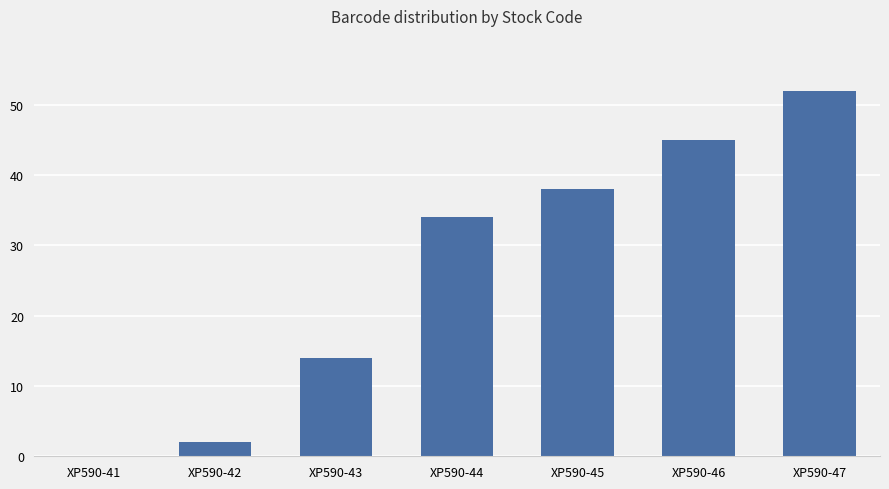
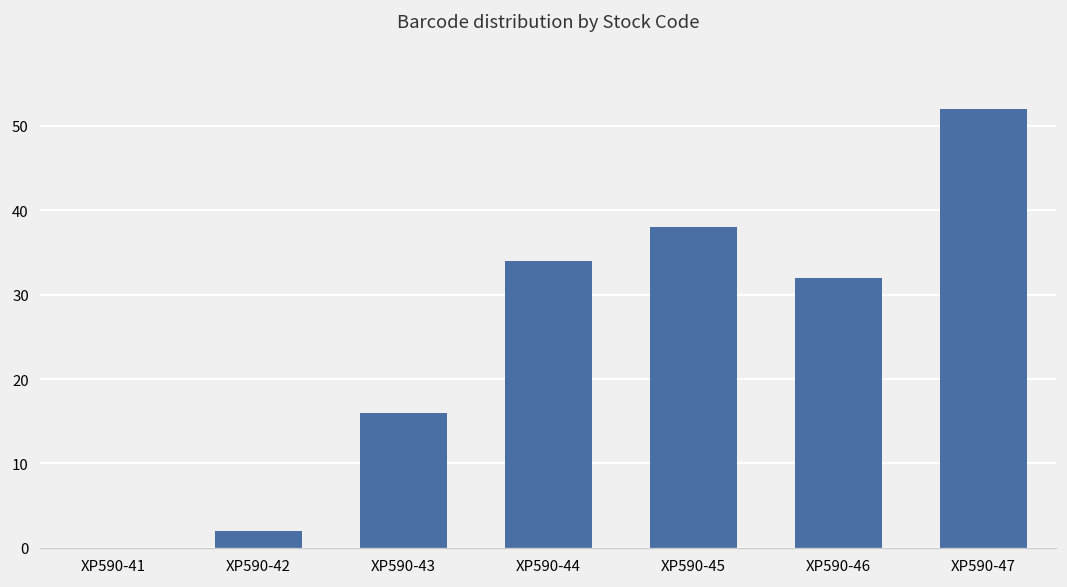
  {
    "XP590-41": 0,
    "XP590-42": 2,
-   "XP590-43": 14,
+   "XP590-43": 16,
    "XP590-44": 34,
    "XP590-45": 38,
-   "XP590-46": 45,
+   "XP590-46": 32,
    "XP590-47": 52
  }
